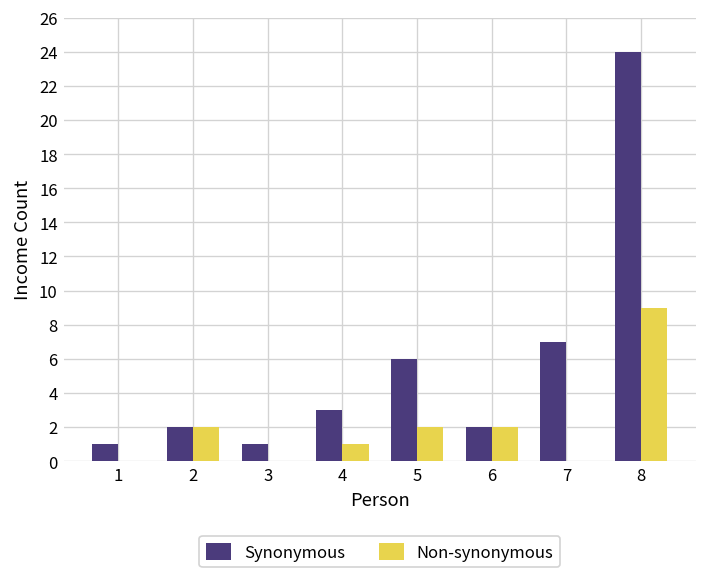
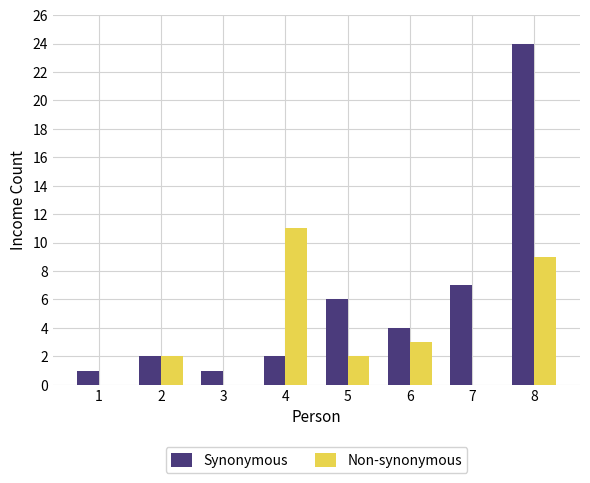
  {
    "Synonymous": {
      "1": 1,
      "2": 2,
      "3": 1,
-     "4": 3,
+     "4": 2,
      "5": 6,
-     "6": 2,
+     "6": 4,
      "7": 7,
      "8": 24
    },
    "Non-synonymous": {
      "1": 0,
      "2": 2,
      "3": 0,
-     "4": 1,
+     "4": 11,
      "5": 2,
-     "6": 2,
+     "6": 3,
      "7": 0,
      "8": 9
    }
  }
